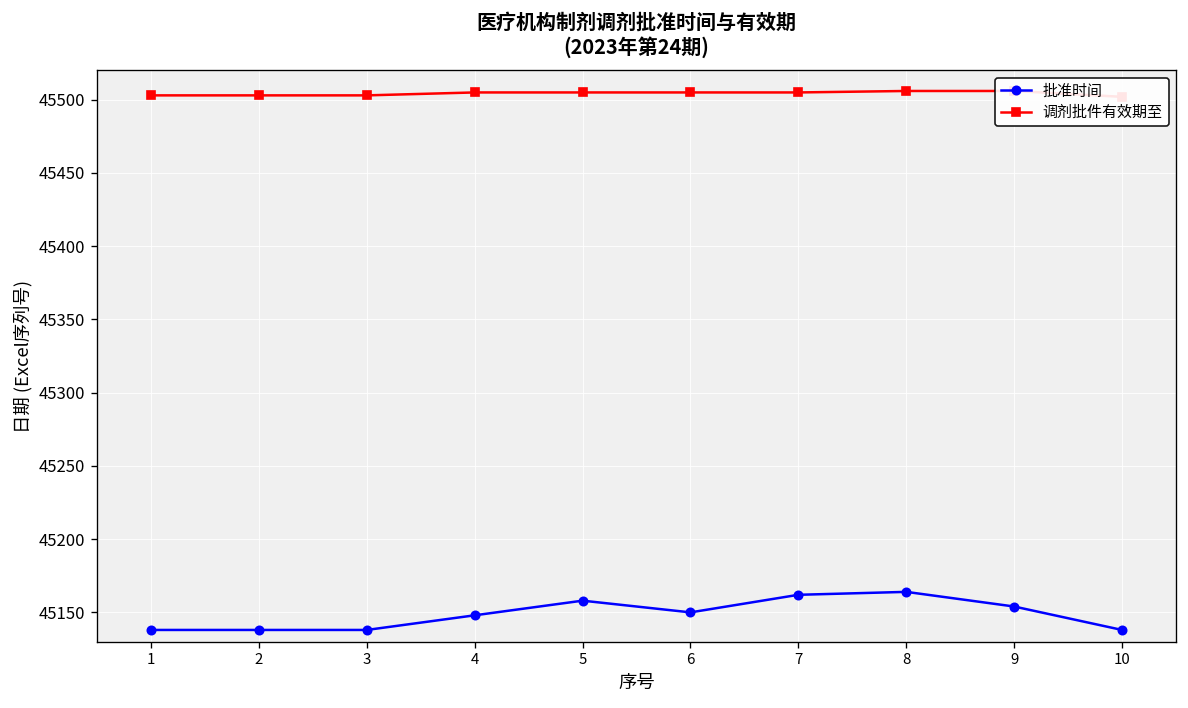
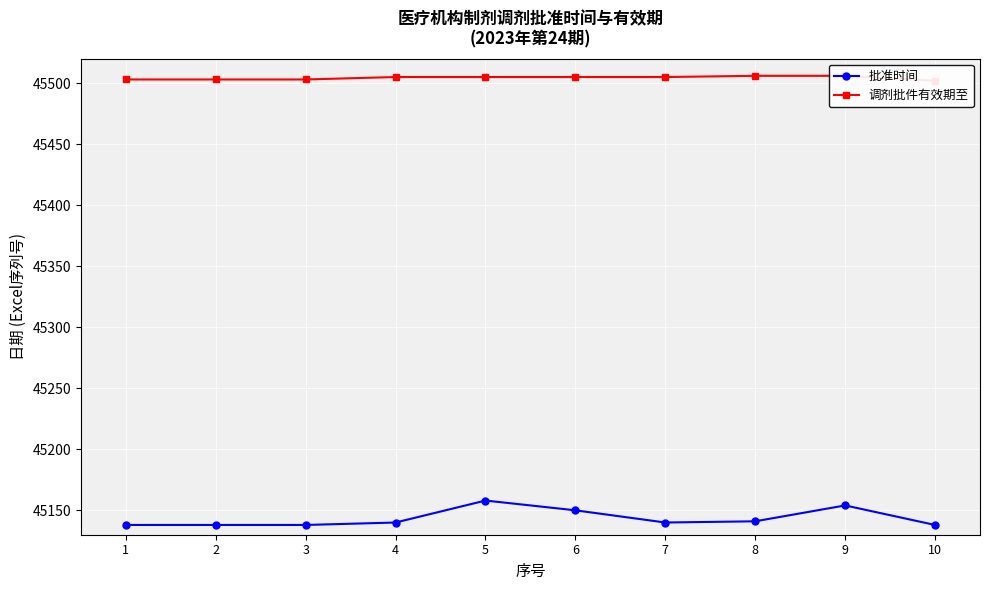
  {
    "批准时间": {
      "1": 45138,
      "2": 45138,
      "3": 45138,
-     "4": 45148,
+     "4": 45140,
      "5": 45158,
      "6": 45150,
-     "7": 45162,
-     "8": 45164,
+     "7": 45140,
+     "8": 45141,
      "9": 45154,
      "10": 45138
    },
    "调剂批件有效期至": {
      "1": 45503,
      "2": 45503,
      "3": 45503,
      "4": 45505,
      "5": 45505,
      "6": 45505,
      "7": 45505,
      "8": 45506
    }
  }
